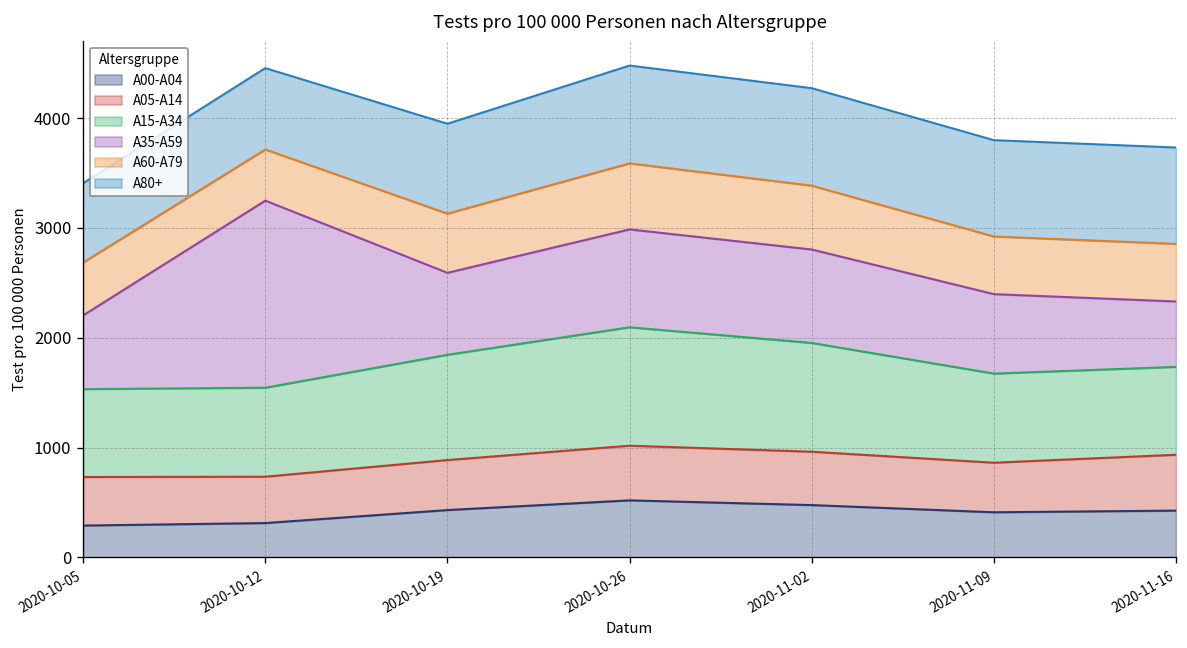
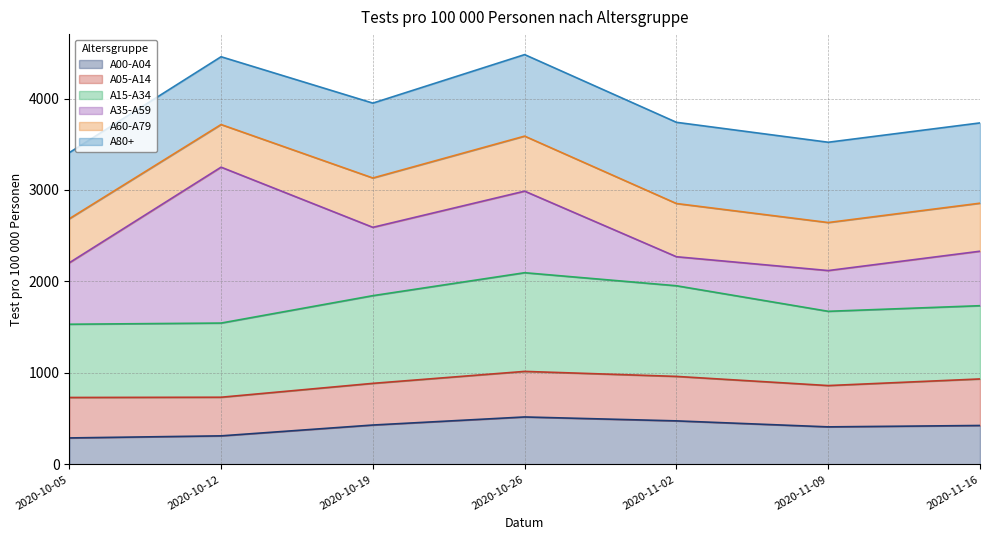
  {
    "A35-A59": {
      "2020-10-05": 700,
      "2020-10-12": 1700,
      "2020-10-19": 700,
      "2020-10-26": 900,
-     "2020-11-02": 900,
-     "2020-11-09": 700,
+     "2020-11-02": 300,
+     "2020-11-09": 400,
      "2020-11-16": 600
    }
  }
